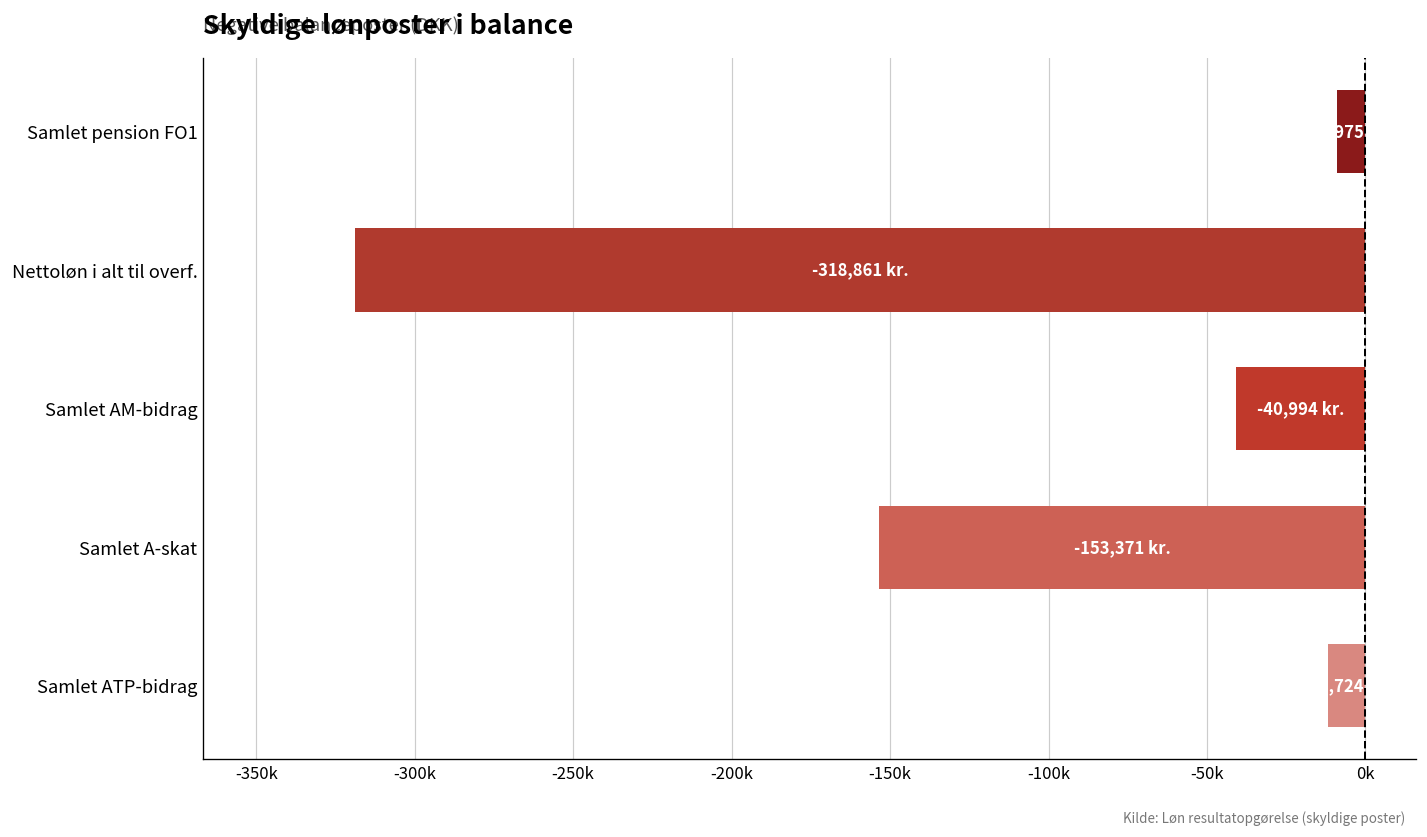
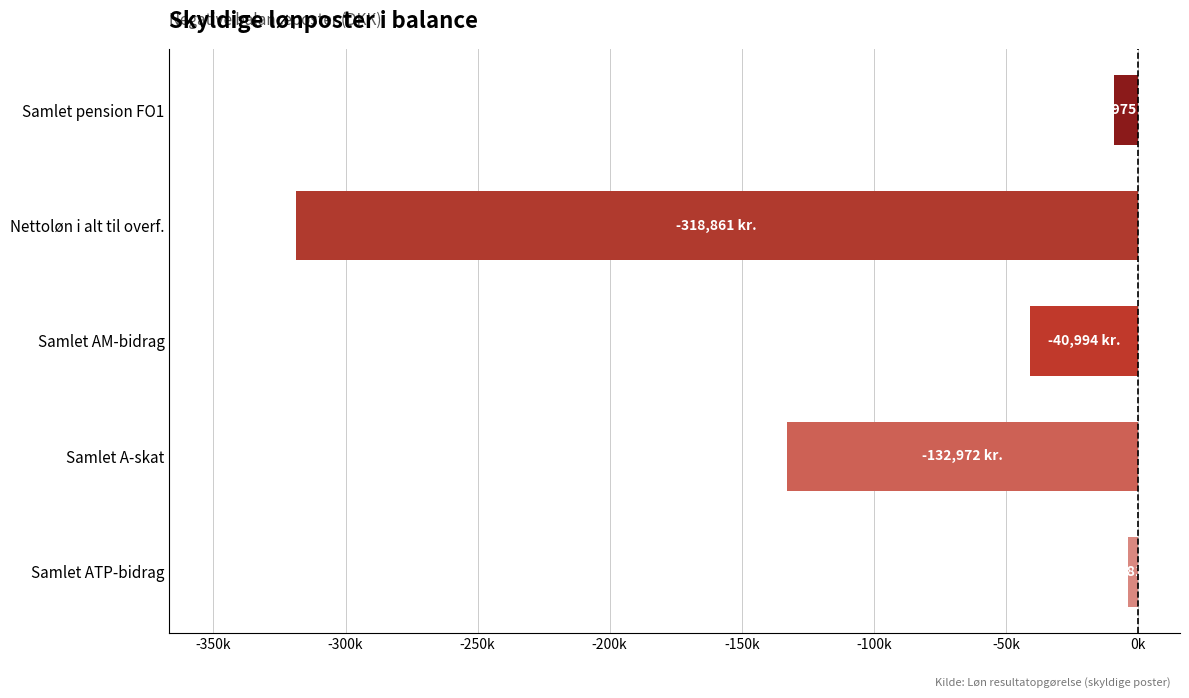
  {
    "Nettoløn i alt til overf.": "-318,861",
    "Samlet AM-bidrag": "-40,994",
-   "Samlet A-skat": "-153,371",
-   "Samlet ATP-bidrag": "-12000"
+   "Samlet A-skat": "-132,972",
+   "Samlet ATP-bidrag": "-4000"
  }
